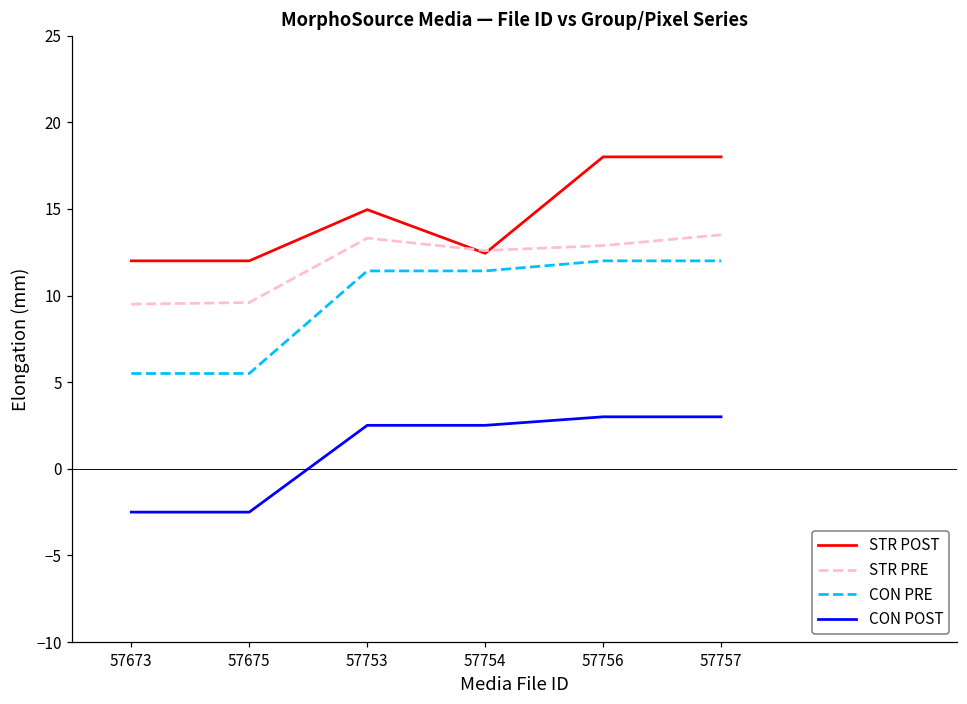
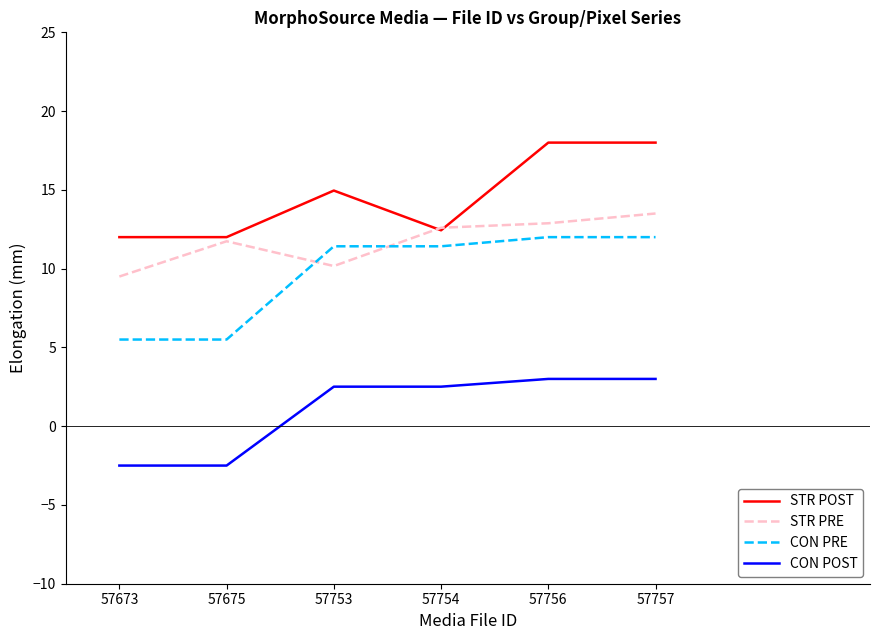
  {
    "STR POST": {
      "57673": 12.0,
      "57675": 12.0,
      "57753": 15.0,
      "57756": 18.0,
      "57757": 18.0
    },
    "STR PRE": {
      "57673": 9.5,
-     "57675": 9.6,
-     "57753": 13.3,
+     "57675": 11.7,
+     "57753": 10.2,
      "57756": 12.9,
      "57757": 13.5
    },
    "CON PRE": {
      "57673": 5.5,
      "57675": 5.5,
      "57753": 11.4,
      "57754": 11.4,
      "57756": 12.0,
      "57757": 12.0
    },
    "CON POST": {
      "57673": -2.5,
      "57675": -2.5,
      "57753": 2.5,
      "57754": 2.5,
      "57756": 3.0,
      "57757": 3.0
    }
  }
